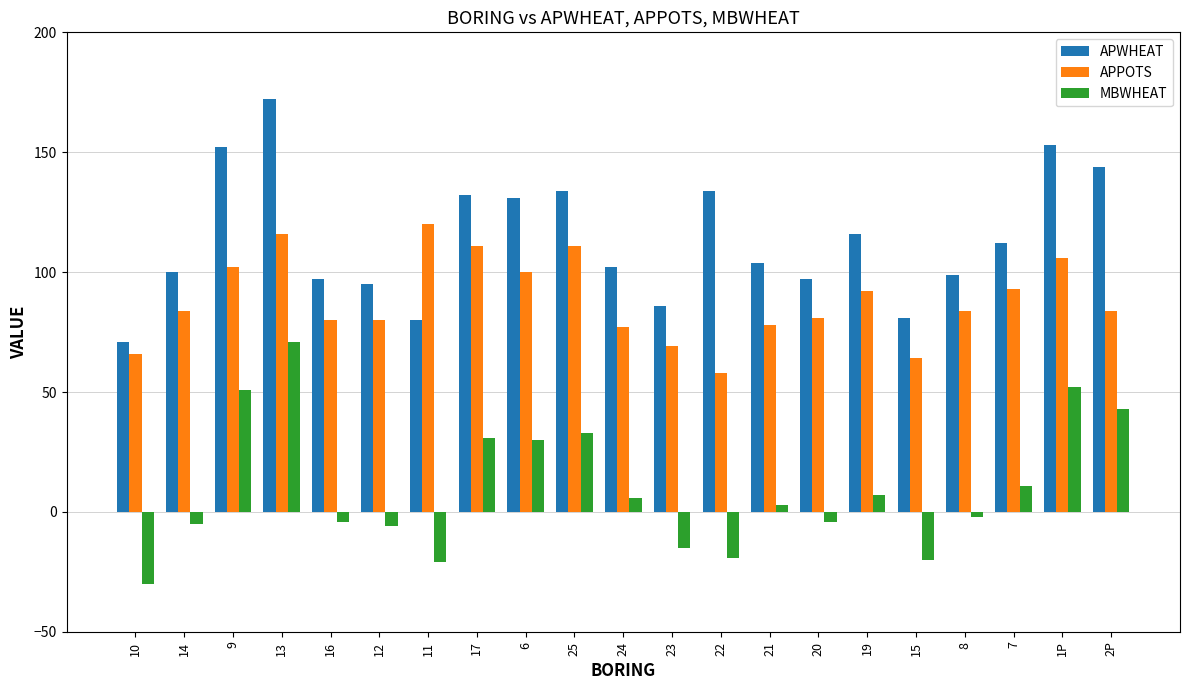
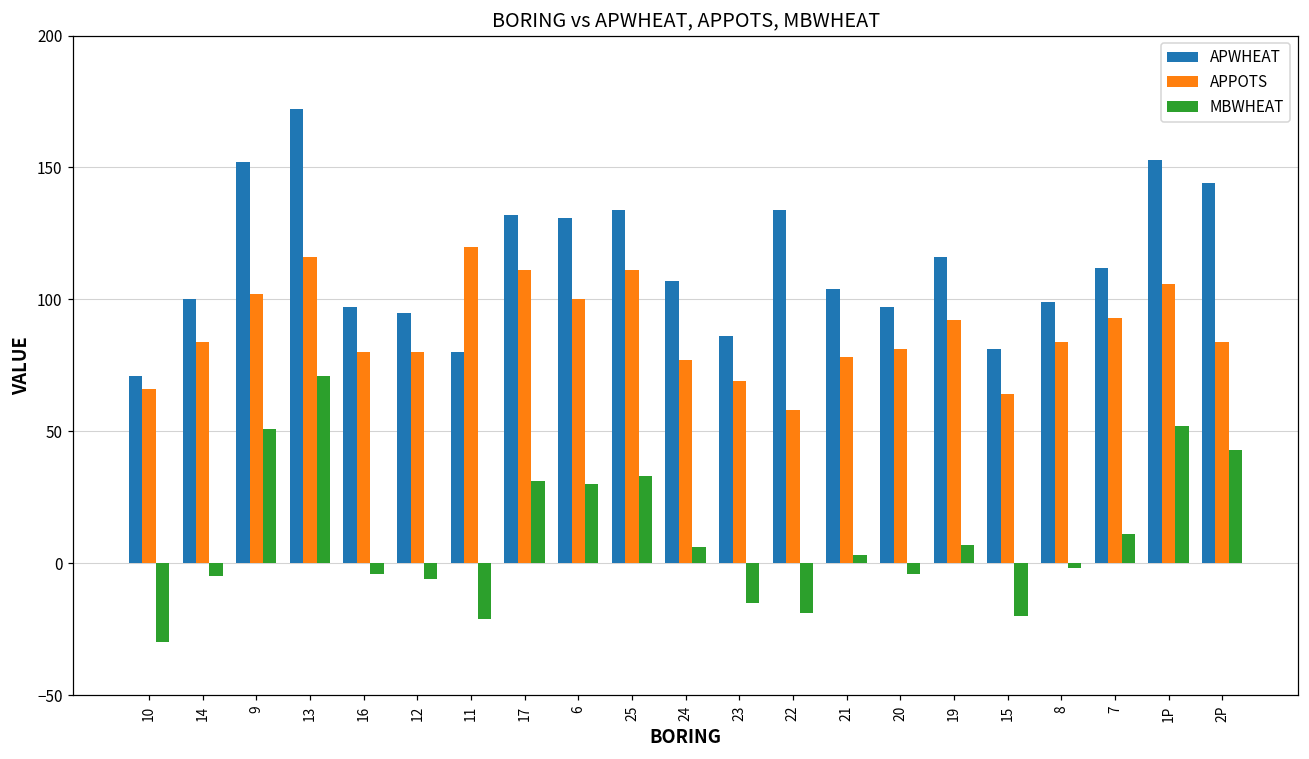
  {
    "APWHEAT": {
      "10": 71,
      "14": 100,
      "9": 152,
      "13": 172,
      "16": 97,
      "12": 95,
      "11": 80,
      "17": 132,
      "6": 131,
      "25": 134,
-     "24": 102,
+     "24": 107,
      "23": 86,
      "22": 134,
      "21": 104,
      "20": 97,
      "19": 116,
      "15": 81,
      "8": 99,
      "7": 112,
      "1P": 153,
      "2P": 144
    },
    "APPOTS": {
      "10": 66,
      "14": 84,
      "9": 102,
      "13": 116,
      "16": 80,
      "12": 80,
      "11": 120,
      "17": 111,
      "6": 100,
      "25": 111,
      "24": 77,
      "23": 69,
      "22": 58,
      "21": 78,
      "20": 81,
      "19": 92,
      "15": 64,
      "8": 84,
      "7": 93,
      "1P": 106,
      "2P": 84
    },
    "MBWHEAT": {
      "10": -30,
      "14": -5,
      "9": 51,
      "13": 71,
      "16": -4,
      "12": -6,
      "11": -21,
      "17": 31,
      "6": 30,
      "25": 33,
      "24": 6,
      "23": -15,
      "22": -19,
      "21": 3,
      "20": -4,
      "19": 7,
      "15": -20,
      "8": -2,
      "7": 11,
      "1P": 52,
      "2P": 43
    }
  }
